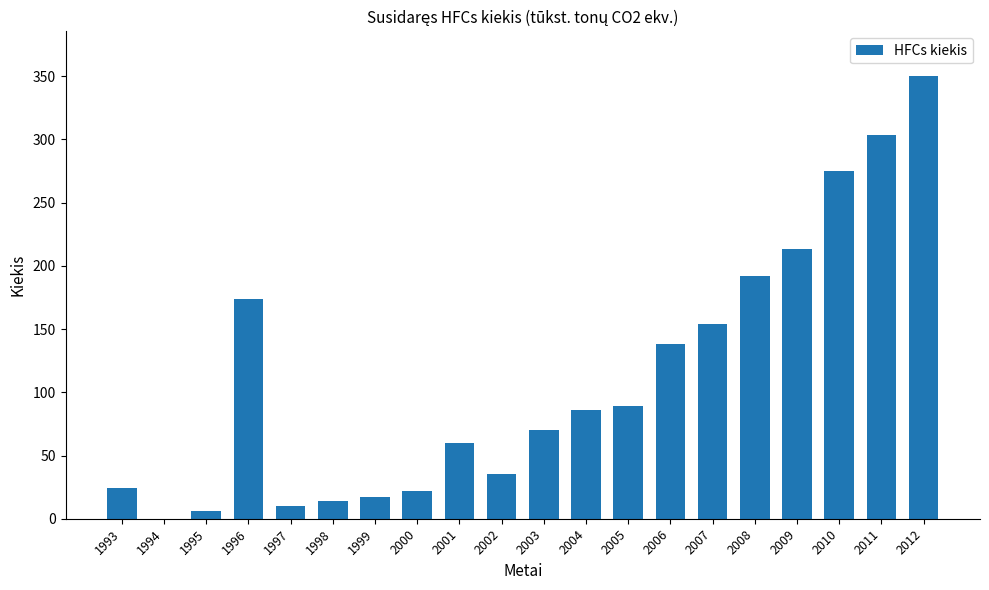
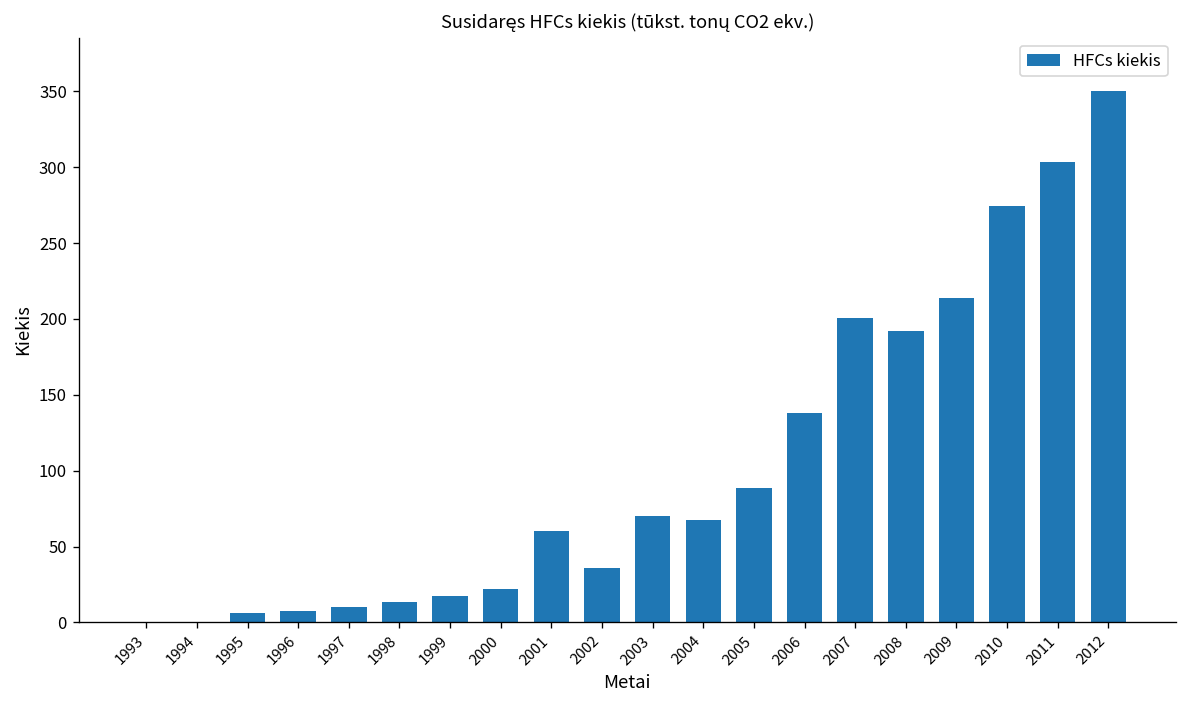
  {
-   "1993": 24,
+   "1993": 0,
    "1995": 6,
-   "1996": 174,
+   "1996": 8,
    "1997": 10,
    "1998": 14,
    "1999": 17,
    "2000": 22,
    "2001": 60,
    "2002": 36,
    "2003": 70,
-   "2004": 86,
+   "2004": 68,
    "2005": 89,
    "2006": 138,
-   "2007": 154,
+   "2007": 201,
    "2008": 192,
    "2009": 214,
    "2010": 275,
    "2011": 303,
    "2012": 350
  }
